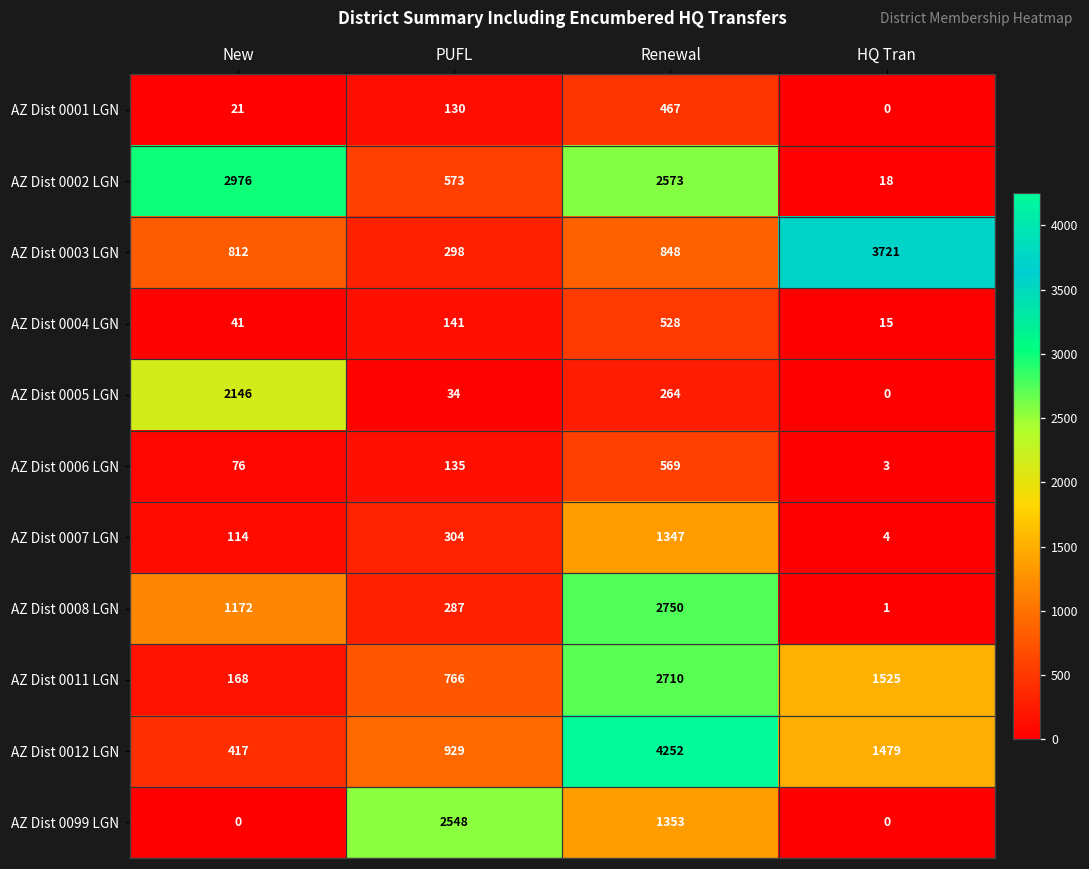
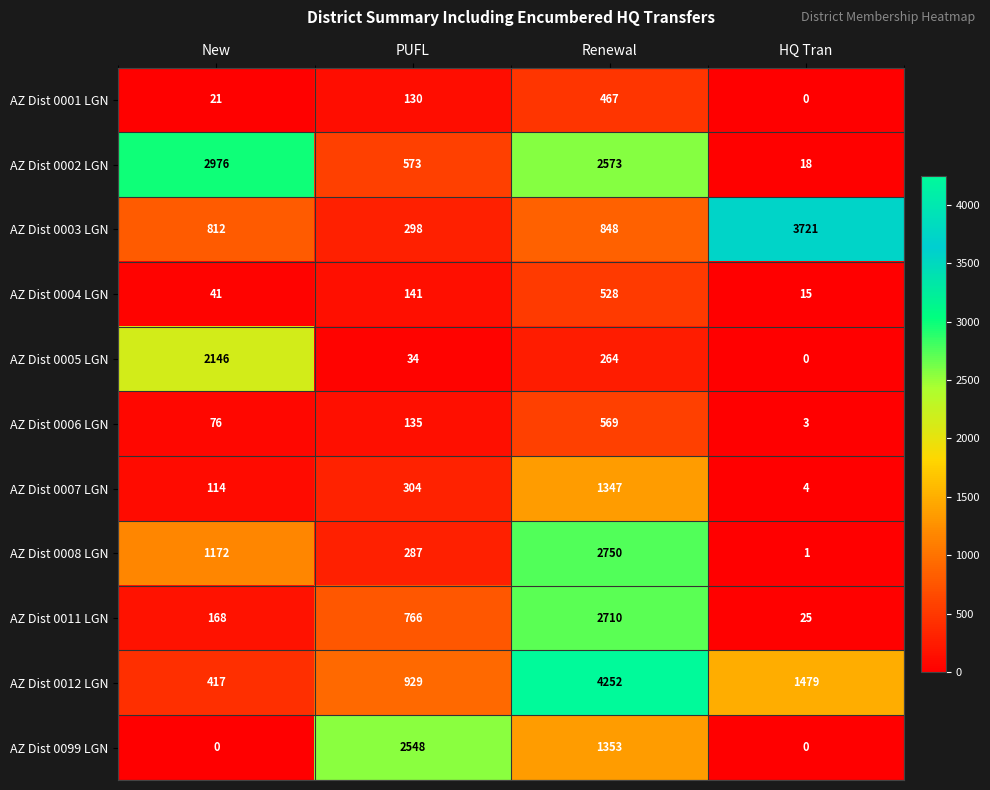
  {
    "AZ Dist 0001 LGN": {
      "New": 21,
      "PUFL": 130,
      "Renewal": 467,
      "HQ Tran": 0
    },
    "AZ Dist 0002 LGN": {
      "New": 2976,
      "PUFL": 573,
      "Renewal": 2573,
      "HQ Tran": 18
    },
    "AZ Dist 0003 LGN": {
      "New": 812,
      "PUFL": 298,
      "Renewal": 848,
      "HQ Tran": 3721
    },
    "AZ Dist 0004 LGN": {
      "New": 41,
      "PUFL": 141,
      "Renewal": 528,
      "HQ Tran": 15
    },
    "AZ Dist 0005 LGN": {
      "New": 2146,
      "PUFL": 34,
      "Renewal": 264,
      "HQ Tran": 0
    },
    "AZ Dist 0006 LGN": {
      "New": 76,
      "PUFL": 135,
      "Renewal": 569,
      "HQ Tran": 3
    },
    "AZ Dist 0007 LGN": {
      "New": 114,
      "PUFL": 304,
      "Renewal": 1347,
      "HQ Tran": 4
    },
    "AZ Dist 0008 LGN": {
      "New": 1172,
      "PUFL": 287,
      "Renewal": 2750,
      "HQ Tran": 1
    },
    "AZ Dist 0011 LGN": {
      "New": 168,
      "PUFL": 766,
      "Renewal": 2710,
-     "HQ Tran": 1525
+     "HQ Tran": 25
    },
    "AZ Dist 0012 LGN": {
      "New": 417,
      "PUFL": 929,
      "Renewal": 4252,
      "HQ Tran": 1479
    },
    "AZ Dist 0099 LGN": {
      "New": 0,
      "PUFL": 2548,
      "Renewal": 1353,
      "HQ Tran": 0
    }
  }
